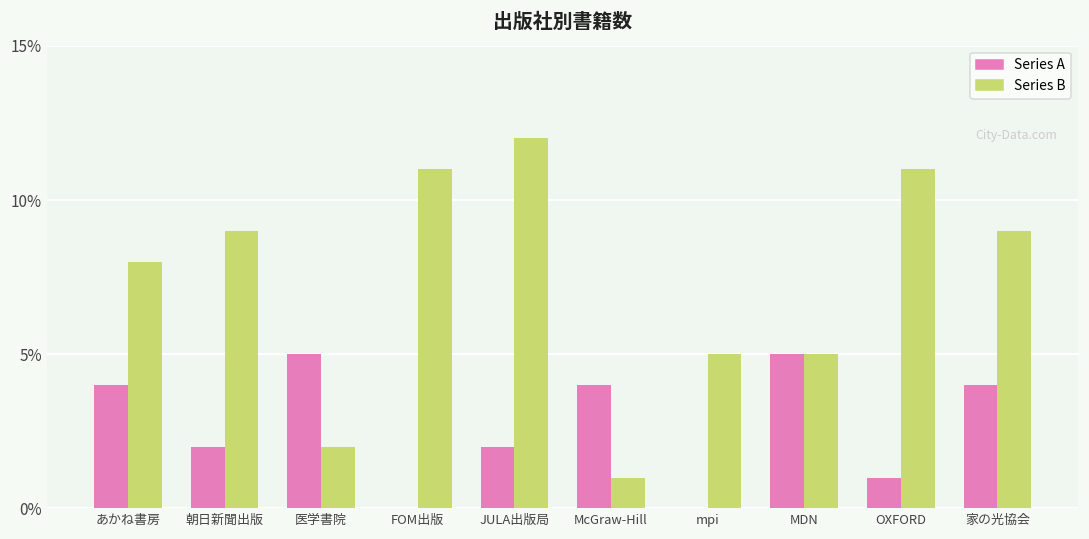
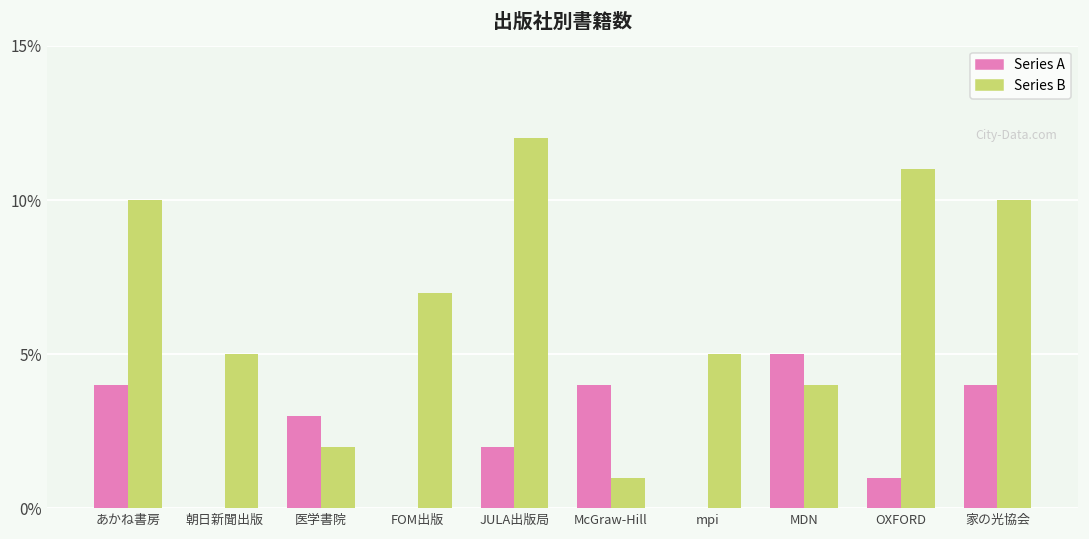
  {
    "Series A": {
      "あかね書房": "4%",
-     "朝日新聞出版": "2%",
-     "医学書院": "5%",
+     "朝日新聞出版": "0%",
+     "医学書院": "3%",
      "FOM出版": "0%",
      "JULA出版局": "2%",
      "McGraw-Hill": "4%",
      "mpi": "0%",
      "MDN": "5%",
      "OXFORD": "1%",
      "家の光協会": "4%"
    },
    "Series B": {
-     "あかね書房": "8%",
-     "朝日新聞出版": "9%",
+     "あかね書房": "10%",
+     "朝日新聞出版": "5%",
      "医学書院": "2%",
-     "FOM出版": "11%",
+     "FOM出版": "7%",
      "JULA出版局": "12%",
      "McGraw-Hill": "1%",
      "mpi": "5%",
-     "MDN": "5%",
+     "MDN": "4%",
      "OXFORD": "11%",
-     "家の光協会": "9%"
+     "家の光協会": "10%"
    }
  }
